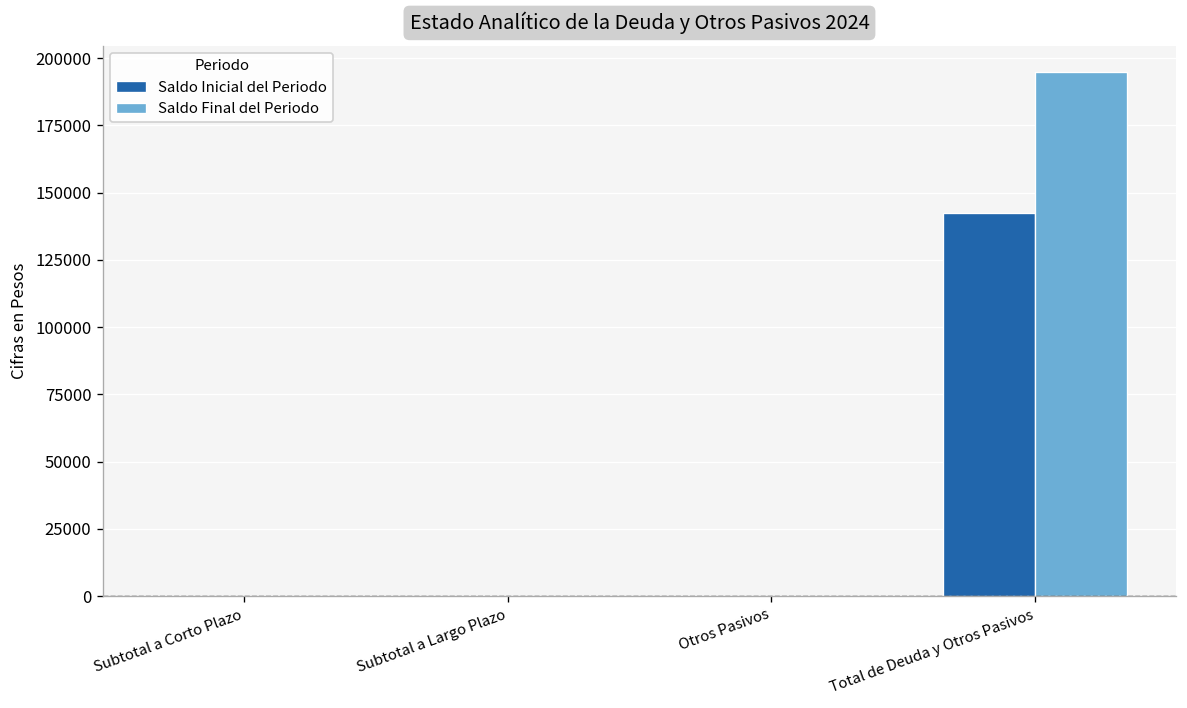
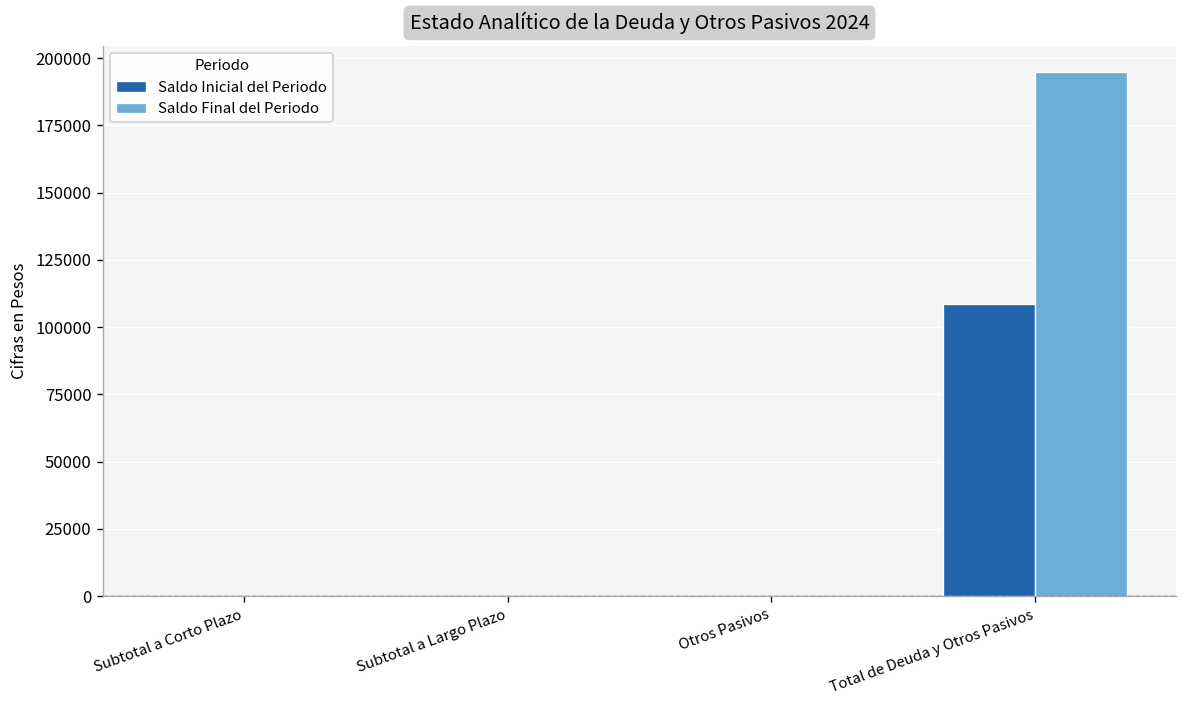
  {
    "Saldo Inicial del Periodo": {
      "Subtotal a Corto Plazo": 0,
      "Subtotal a Largo Plazo": 0,
      "Otros Pasivos": 0,
-     "Total de Deuda y Otros Pasivos": 143000
+     "Total de Deuda y Otros Pasivos": 109000
    },
    "Saldo Final del Periodo": {
      "Subtotal a Corto Plazo": 0,
      "Subtotal a Largo Plazo": 0,
      "Otros Pasivos": 0,
      "Total de Deuda y Otros Pasivos": 195000
    }
  }
